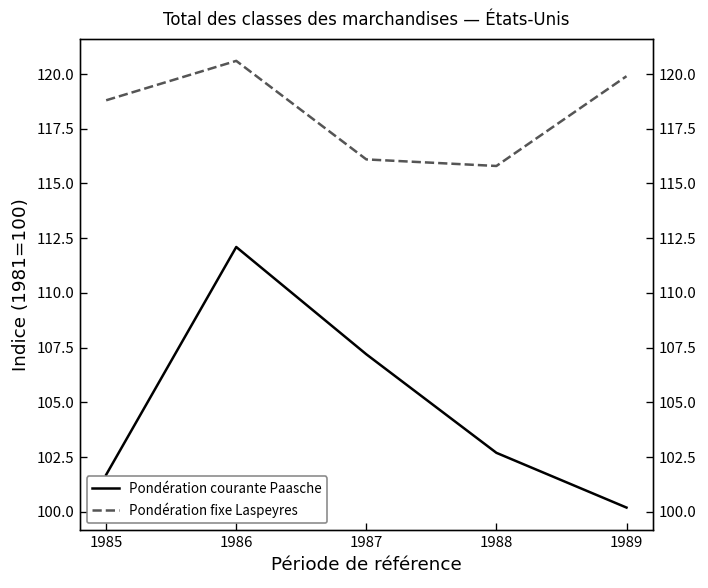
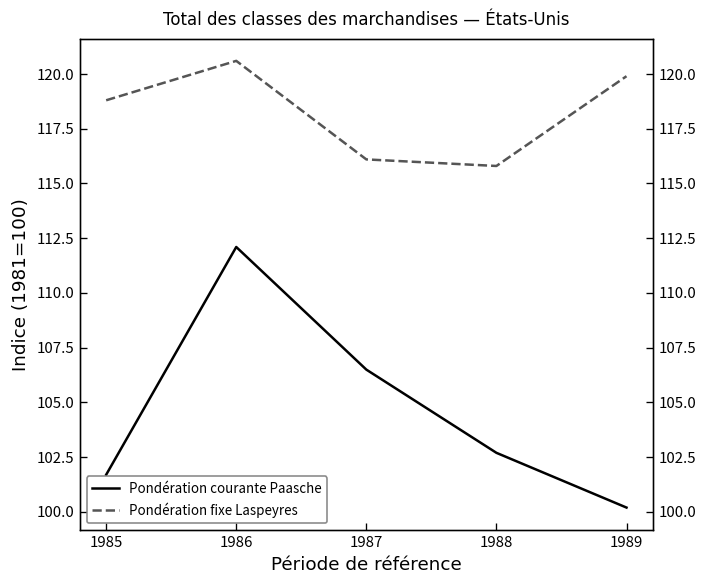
  {
    "Pondération courante Paasche": {
      "1985": 101.7,
      "1986": 112.1,
-     "1987": 107.2,
+     "1987": 106.5,
      "1988": 102.7,
      "1989": 100.2
    },
    "Pondération fixe Laspeyres": {
      "1985": 118.8,
      "1986": 120.6,
      "1987": 116.1,
      "1988": 115.8,
      "1989": 119.9
    }
  }
